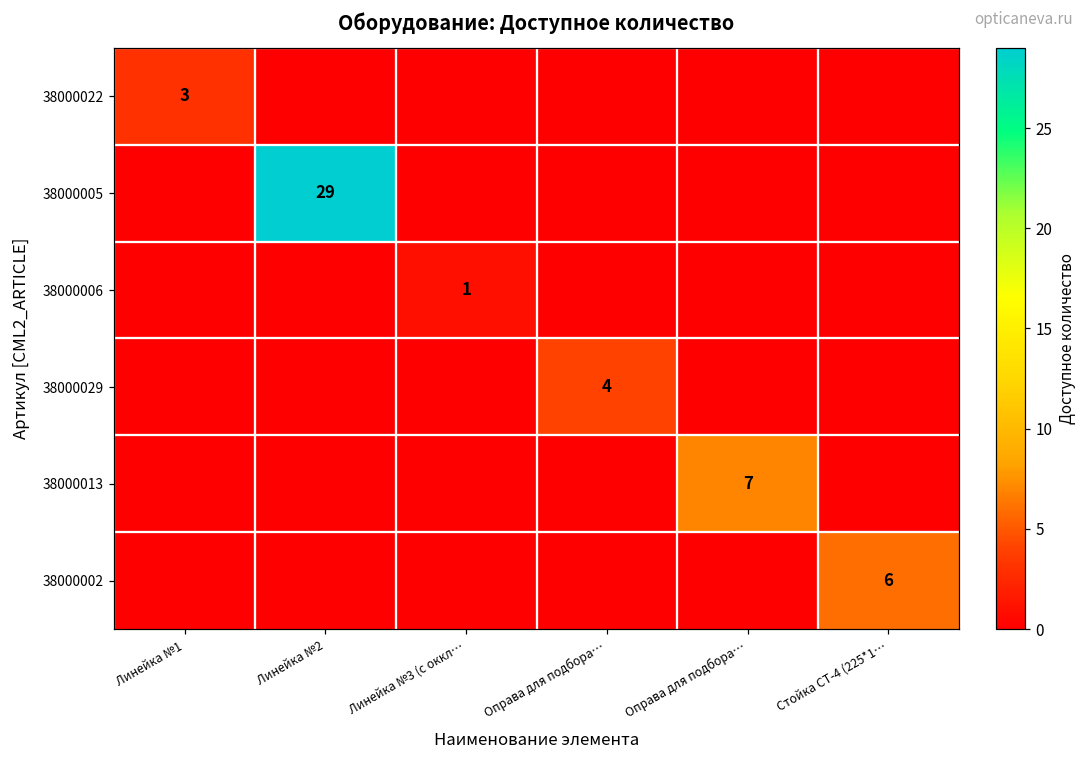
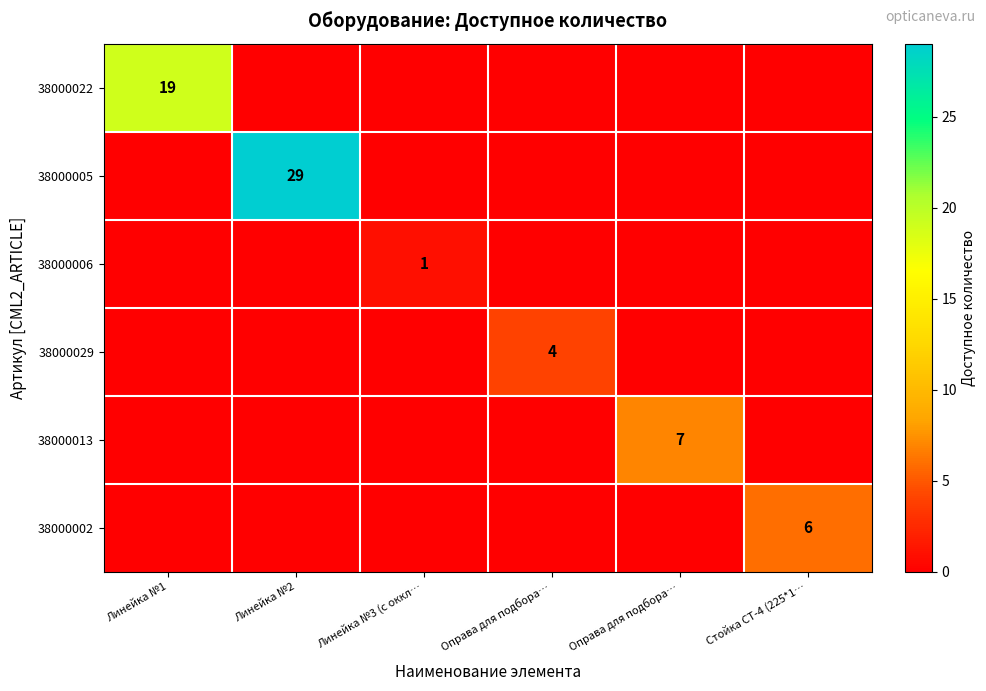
  {
    "38000022": {
-     "Линейка №1": 3
+     "Линейка №1": 19
    },
    "38000005": {
      "Линейка №2": 29
    },
    "38000006": {
      "Линейка №3 (c оккл…": 1
    },
    "38000002": {
      "Стойка СТ-4 (225*1…": 6
    }
  }
